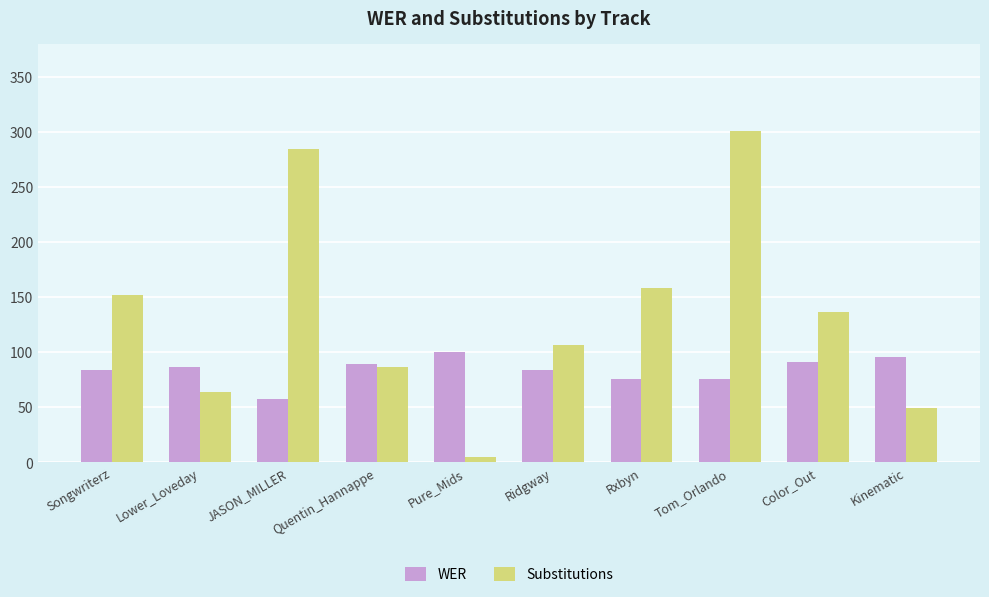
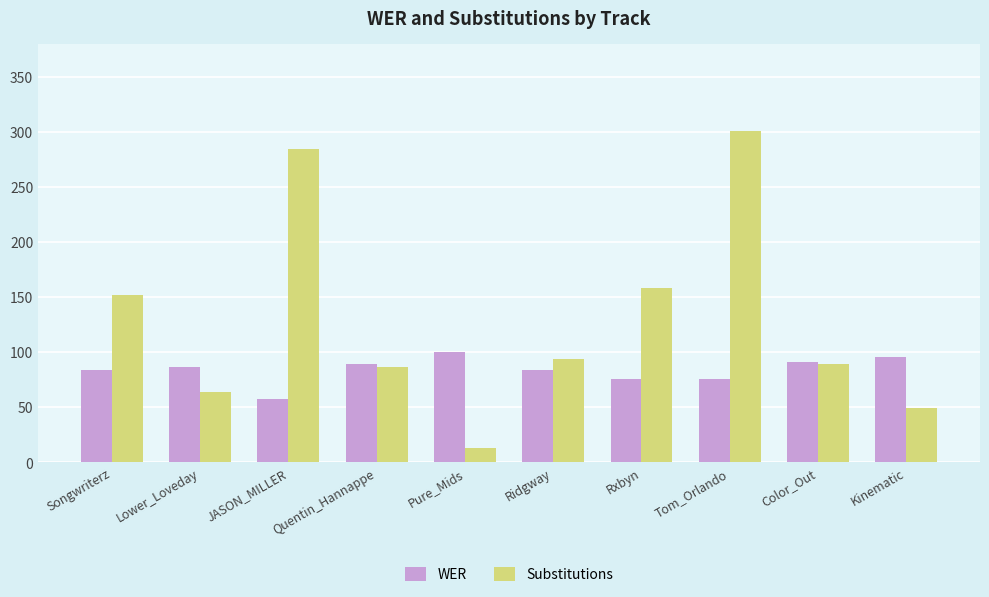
  {
    "WER": {
      "Songwriterz": 83,
      "Lower_Loveday": 86,
      "JASON_MILLER": 57,
      "Quentin_Hannappe": 89,
      "Pure_Mids": 100,
      "Ridgway": 83,
      "Rxbyn": 75,
      "Tom_Orlando": 75,
      "Color_Out": 91,
      "Kinematic": 95
    },
    "Substitutions": {
      "Songwriterz": 152,
      "Lower_Loveday": 64,
      "JASON_MILLER": 284,
      "Quentin_Hannappe": 86,
-     "Pure_Mids": 5,
-     "Ridgway": 106,
+     "Pure_Mids": 13,
+     "Ridgway": 94,
      "Rxbyn": 158,
      "Tom_Orlando": 301,
-     "Color_Out": 136,
+     "Color_Out": 89,
      "Kinematic": 49
    }
  }
